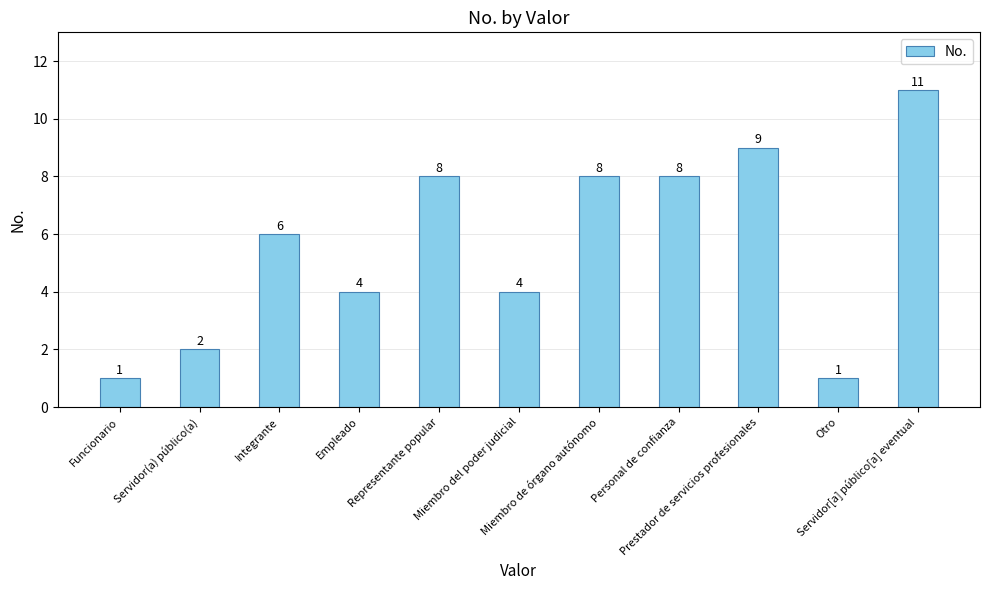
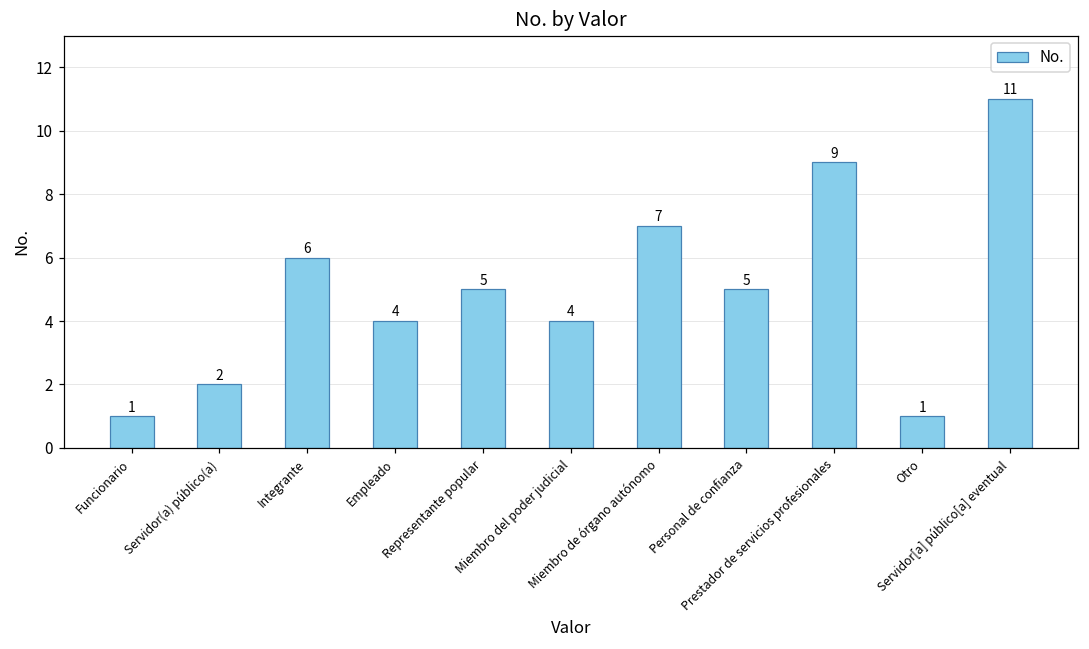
  {
    "Funcionario": 1,
    "Servidor(a) público(a)": 2,
    "Integrante": 6,
    "Empleado": 4,
-   "Representante popular": 8,
+   "Representante popular": 5,
    "Miembro del poder judicial": 4,
-   "Miembro de órgano autónomo": 8,
-   "Personal de confianza": 8,
+   "Miembro de órgano autónomo": 7,
+   "Personal de confianza": 5,
    "Prestador de servicios profesionales": 9,
    "Otro": 1,
    "Servidor[a] público[a] eventual": 11
  }
